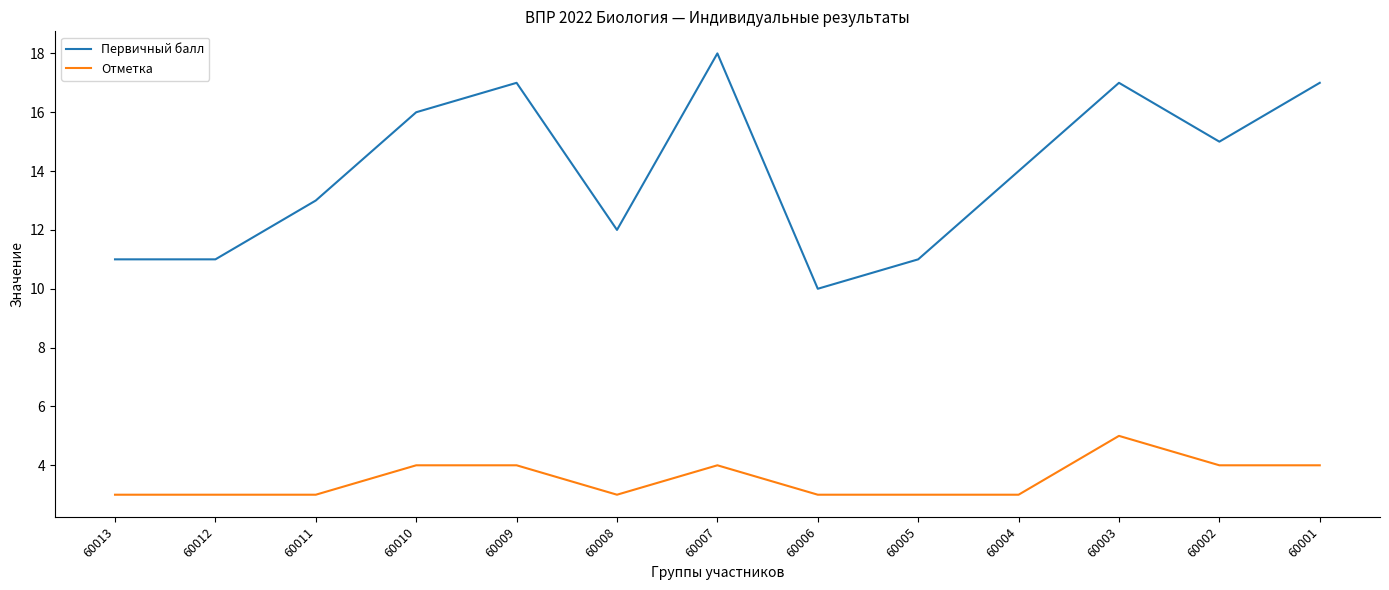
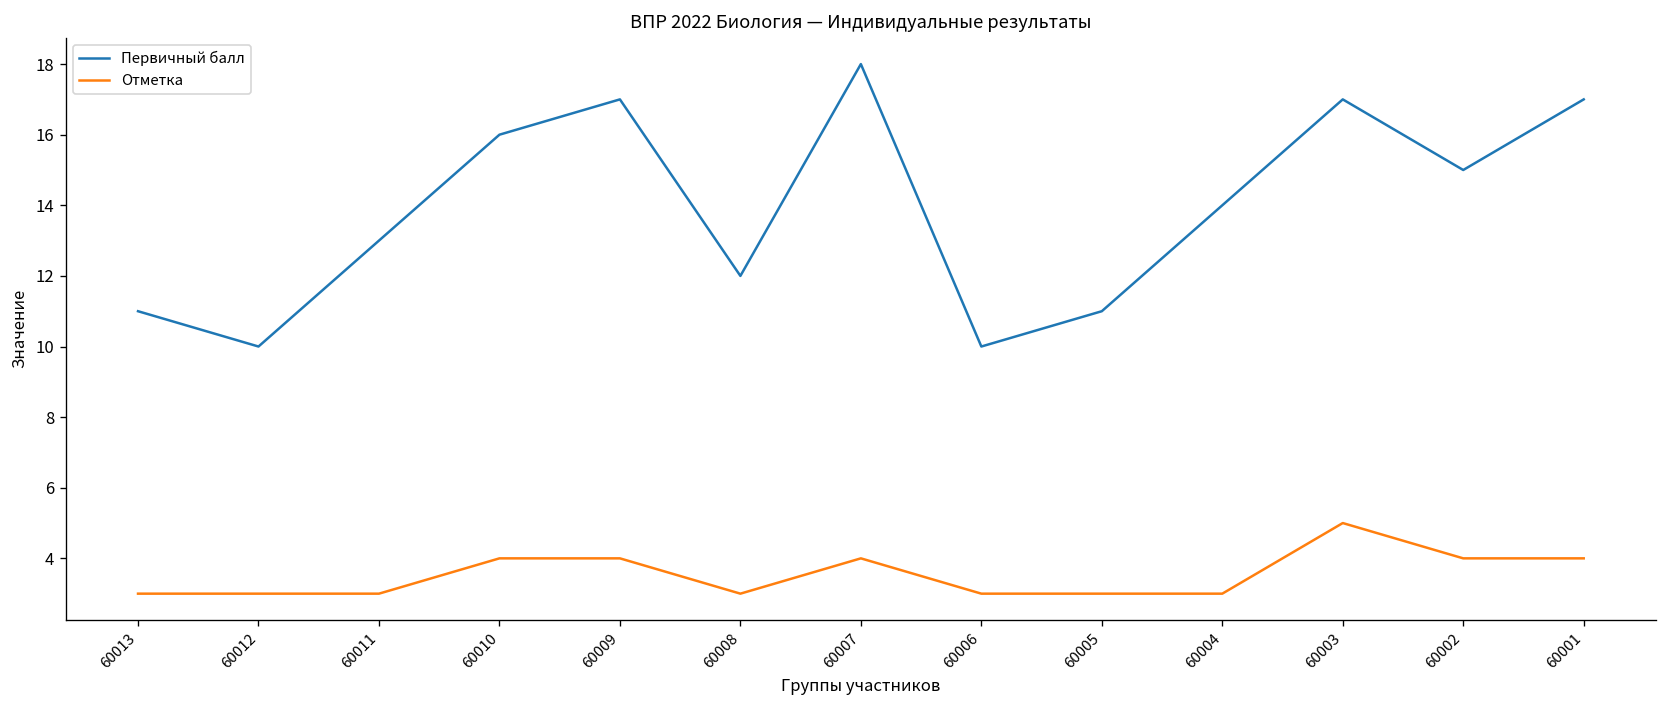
  {
    "Первичный балл": {
      "60013": 11,
-     "60012": 11,
+     "60012": 10,
      "60011": 13,
      "60010": 16,
      "60009": 17,
      "60008": 12,
      "60007": 18,
      "60006": 10,
      "60005": 11,
      "60004": 14,
      "60003": 17,
      "60002": 15,
      "60001": 17
    },
    "Отметка": {
      "60013": 3,
      "60012": 3,
      "60011": 3,
      "60010": 4,
      "60009": 4,
      "60008": 3,
      "60007": 4,
      "60006": 3,
      "60005": 3,
      "60004": 3,
      "60003": 5,
      "60002": 4,
      "60001": 4
    }
  }
